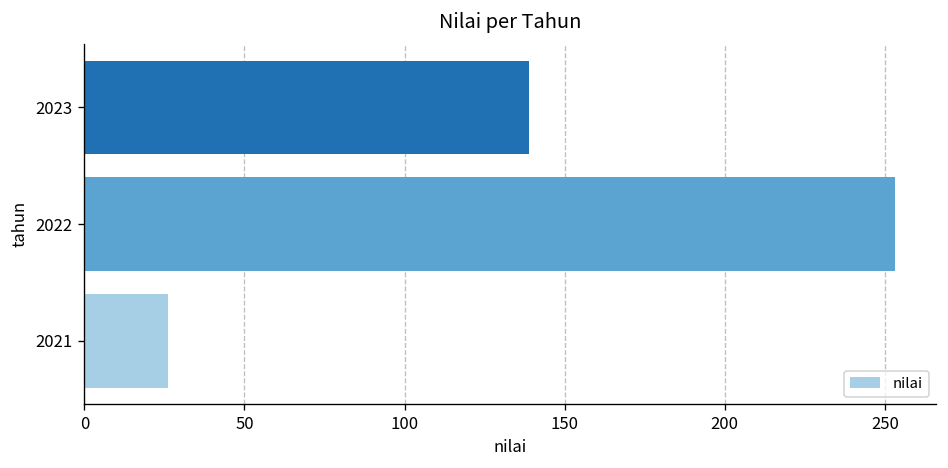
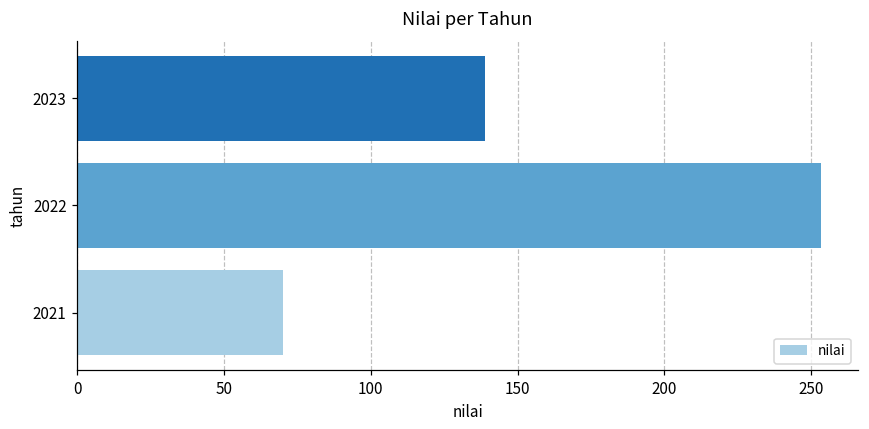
  {
    "2023": 139,
    "2022": 253,
-   "2021": 26
+   "2021": 70
  }
